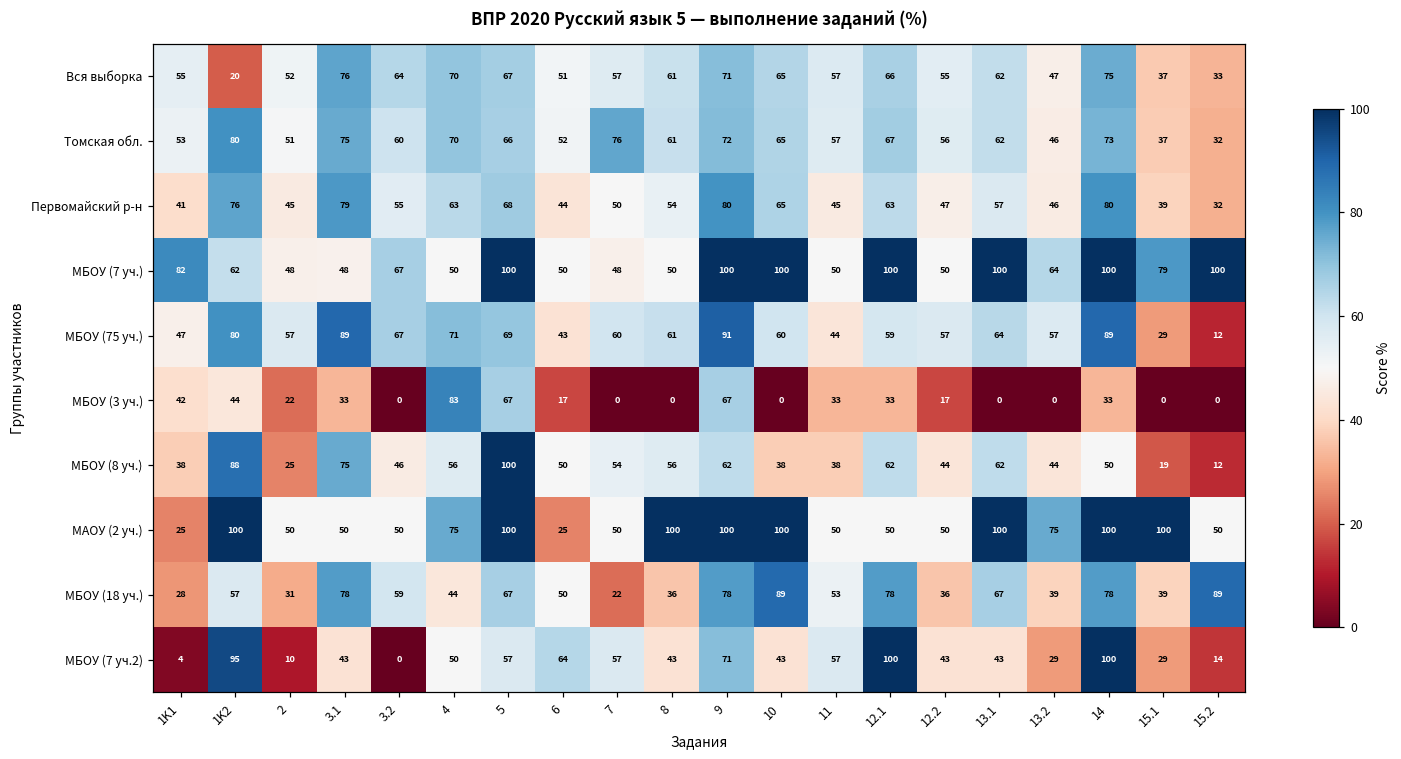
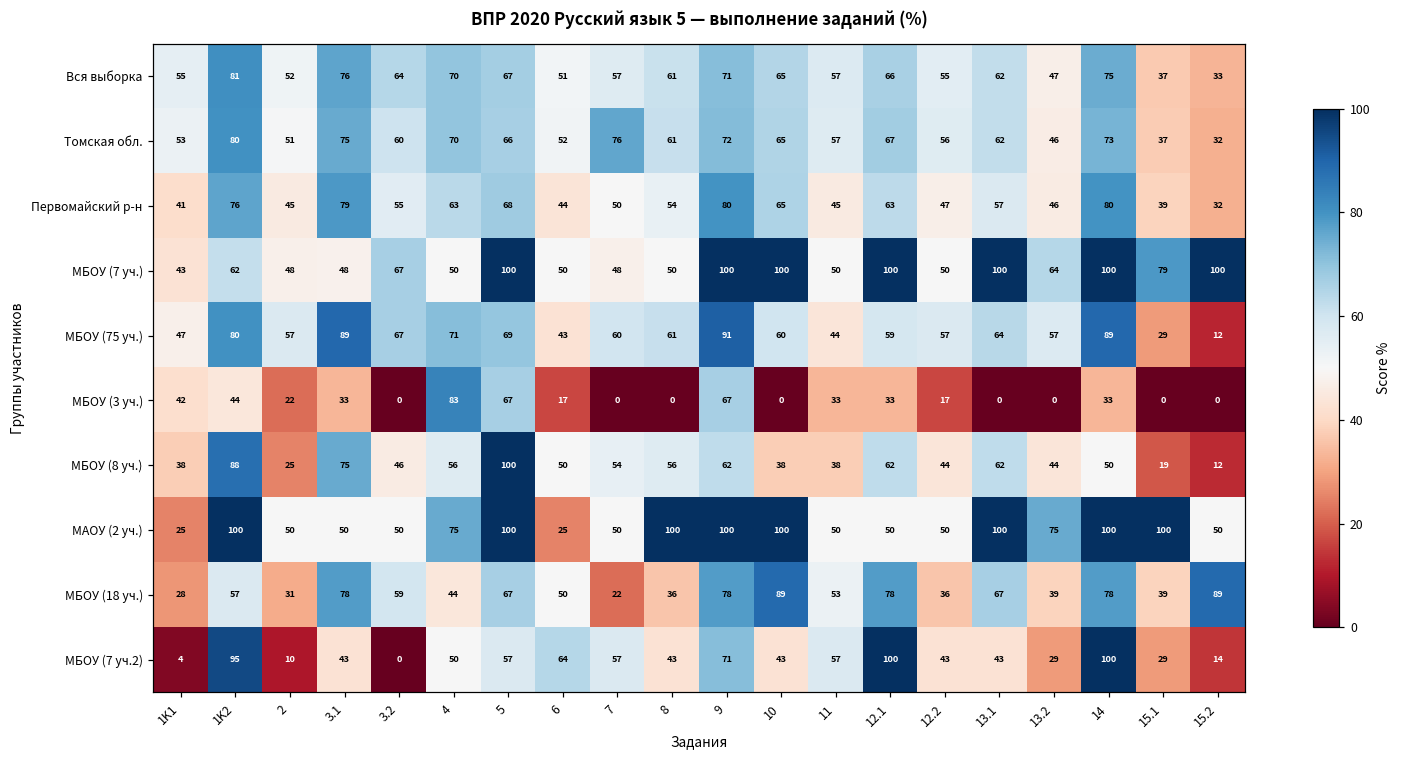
  {
    "Вся выборка": {
      "1K1": 55,
-     "1K2": 20,
+     "1K2": 81,
      "2": 52,
      "3.1": 76,
      "3.2": 64,
      "4": 70,
      "5": 67,
      "6": 51,
      "7": 57,
      "8": 61,
      "9": 71,
      "10": 65,
      "11": 57,
      "12.1": 66,
      "12.2": 55,
      "13.1": 62,
      "13.2": 47,
      "14": 75,
      "15.1": 37,
      "15.2": 33
    },
    "Томская обл.": {
      "1K1": 53,
      "1K2": 80,
      "2": 51,
      "3.1": 75,
      "3.2": 60,
      "4": 70,
      "5": 66,
      "6": 52,
      "7": 76,
      "8": 61,
      "9": 72,
      "10": 65,
      "11": 57,
      "12.1": 67,
      "12.2": 56,
      "13.1": 62,
      "13.2": 46,
      "14": 73,
      "15.1": 37,
      "15.2": 32
    },
    "Первомайский р-н": {
      "1K1": 41,
      "1K2": 76,
      "2": 45,
      "3.1": 79,
      "3.2": 55,
      "4": 63,
      "5": 68,
      "6": 44,
      "7": 50,
      "8": 54,
      "9": 80,
      "10": 65,
      "11": 45,
      "12.1": 63,
      "12.2": 47,
      "13.1": 57,
      "13.2": 46,
      "14": 80,
      "15.1": 39,
      "15.2": 32
    },
    "МБОУ (7 уч.)": {
-     "1K1": 82,
+     "1K1": 43,
      "1K2": 62,
      "2": 48,
      "3.1": 48,
      "3.2": 67,
      "4": 50,
      "5": 100,
      "6": 50,
      "7": 48,
      "8": 50,
      "9": 100,
      "10": 100,
      "11": 50,
      "12.1": 100,
      "12.2": 50,
      "13.1": 100,
      "13.2": 64,
      "14": 100,
      "15.1": 79,
      "15.2": 100
    },
    "МБОУ (75 уч.)": {
      "1K1": 47,
      "1K2": 80,
      "2": 57,
      "3.1": 89,
      "3.2": 67,
      "4": 71,
      "5": 69,
      "6": 43,
      "7": 60,
      "8": 61,
      "9": 91,
      "10": 60,
      "11": 44,
      "12.1": 59,
      "12.2": 57,
      "13.1": 64,
      "13.2": 57,
      "14": 89,
      "15.1": 29,
      "15.2": 12
    },
    "МБОУ (3 уч.)": {
      "1K1": 42,
      "1K2": 44,
      "2": 22,
      "3.1": 33,
      "3.2": 0,
      "4": 83,
      "5": 67,
      "6": 17,
      "7": 0,
      "8": 0,
      "9": 67,
      "10": 0,
      "11": 33,
      "12.1": 33,
      "12.2": 17,
      "13.1": 0,
      "13.2": 0,
      "14": 33,
      "15.1": 0,
      "15.2": 0
    },
    "МБОУ (8 уч.)": {
      "1K1": 38,
      "1K2": 88,
      "2": 25,
      "3.1": 75,
      "3.2": 46,
      "4": 56,
      "5": 100,
      "6": 50,
      "7": 54,
      "8": 56,
      "9": 62,
      "10": 38,
      "11": 38,
      "12.1": 62,
      "12.2": 44,
      "13.1": 62,
      "13.2": 44,
      "14": 50,
      "15.1": 19,
      "15.2": 12
    },
    "МАОУ (2 уч.)": {
      "1K1": 25,
      "1K2": 100,
      "2": 50,
      "3.1": 50,
      "3.2": 50,
      "4": 75,
      "5": 100,
      "6": 25,
      "7": 50,
      "8": 100,
      "9": 100,
      "10": 100,
      "11": 50,
      "12.1": 50,
      "12.2": 50,
      "13.1": 100,
      "13.2": 75,
      "14": 100,
      "15.1": 100,
      "15.2": 50
    },
    "МБОУ (18 уч.)": {
      "1K1": 28,
      "1K2": 57,
      "2": 31,
      "3.1": 78,
      "3.2": 59,
      "4": 44,
      "5": 67,
      "6": 50,
      "7": 22,
      "8": 36,
      "9": 78,
      "10": 89,
      "11": 53,
      "12.1": 78,
      "12.2": 36,
      "13.1": 67,
      "13.2": 39,
      "14": 78,
      "15.1": 39,
      "15.2": 89
    },
    "МБОУ (7 уч.2)": {
      "1K1": 4,
      "1K2": 95,
      "2": 10,
      "3.1": 43,
      "3.2": 0,
      "4": 50,
      "5": 57,
      "6": 64,
      "7": 57,
      "8": 43,
      "9": 71,
      "10": 43,
      "11": 57,
      "12.1": 100,
      "12.2": 43,
      "13.1": 43,
      "13.2": 29,
      "14": 100,
      "15.1": 29,
      "15.2": 14
    }
  }
